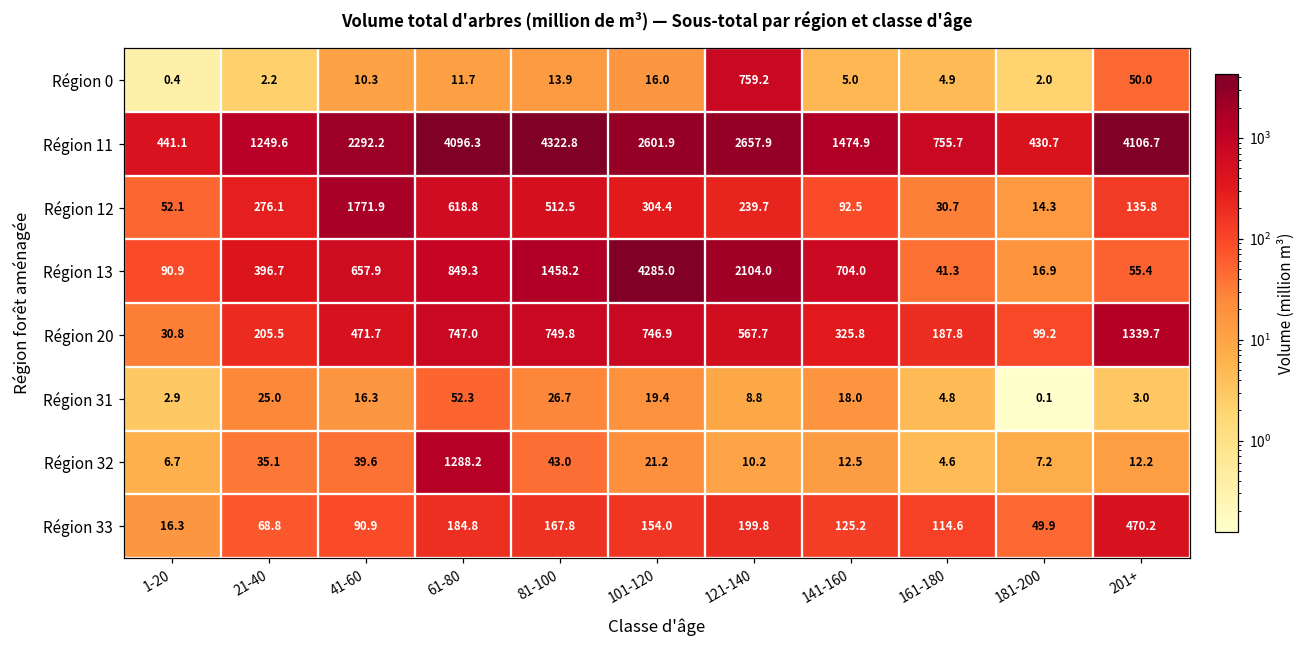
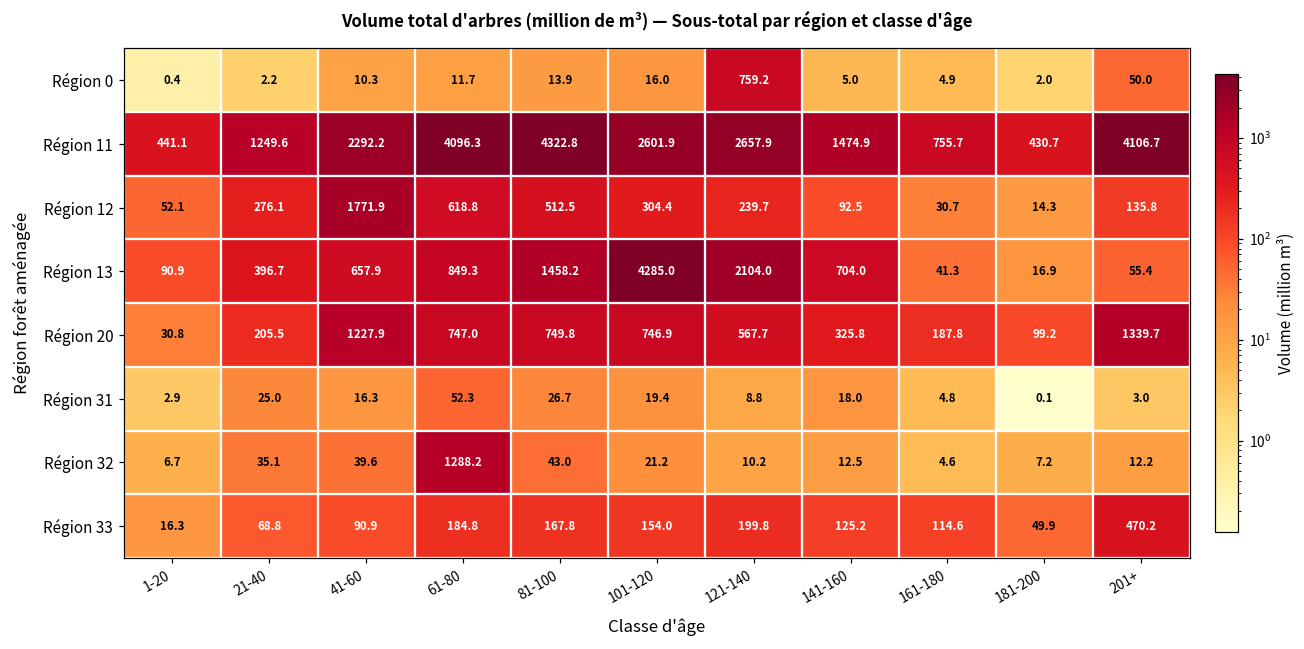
  {
    "Région 0": {
      "1-20": 0.4,
      "21-40": 2.2,
      "41-60": 10.3,
      "61-80": 11.7,
      "81-100": 13.9,
      "101-120": 16.0,
      "121-140": 759.2,
      "141-160": 5.0,
      "161-180": 4.9,
      "181-200": 2.0,
      "201+": 50.0
    },
    "Région 11": {
      "1-20": 441.1,
      "21-40": 1249.6,
      "41-60": 2292.2,
      "61-80": 4096.3,
      "81-100": 4322.8,
      "101-120": 2601.9,
      "121-140": 2657.9,
      "141-160": 1474.9,
      "161-180": 755.7,
      "181-200": 430.7,
      "201+": 4106.7
    },
    "Région 12": {
      "1-20": 52.1,
      "21-40": 276.1,
      "41-60": 1771.9,
      "61-80": 618.8,
      "81-100": 512.5,
      "101-120": 304.4,
      "121-140": 239.7,
      "141-160": 92.5,
      "161-180": 30.7,
      "181-200": 14.3,
      "201+": 135.8
    },
    "Région 13": {
      "1-20": 90.9,
      "21-40": 396.7,
      "41-60": 657.9,
      "61-80": 849.3,
      "81-100": 1458.2,
      "101-120": 4285.0,
      "121-140": 2104.0,
      "141-160": 704.0,
      "161-180": 41.3,
      "181-200": 16.9,
      "201+": 55.4
    },
    "Région 20": {
      "1-20": 30.8,
      "21-40": 205.5,
-     "41-60": 471.7,
+     "41-60": 1227.9,
      "61-80": 747.0,
      "81-100": 749.8,
      "101-120": 746.9,
      "121-140": 567.7,
      "141-160": 325.8,
      "161-180": 187.8,
      "181-200": 99.2,
      "201+": 1339.7
    },
    "Région 31": {
      "1-20": 2.9,
      "21-40": 25.0,
      "41-60": 16.3,
      "61-80": 52.3,
      "81-100": 26.7,
      "101-120": 19.4,
      "121-140": 8.8,
      "141-160": 18.0,
      "161-180": 4.8,
      "181-200": 0.1,
      "201+": 3.0
    },
    "Région 32": {
      "1-20": 6.7,
      "21-40": 35.1,
      "41-60": 39.6,
      "61-80": 1288.2,
      "81-100": 43.0,
      "101-120": 21.2,
      "121-140": 10.2,
      "141-160": 12.5,
      "161-180": 4.6,
      "181-200": 7.2,
      "201+": 12.2
    },
    "Région 33": {
      "1-20": 16.3,
      "21-40": 68.8,
      "41-60": 90.9,
      "61-80": 184.8,
      "81-100": 167.8,
      "101-120": 154.0,
      "121-140": 199.8,
      "141-160": 125.2,
      "161-180": 114.6,
      "181-200": 49.9,
      "201+": 470.2
    }
  }
